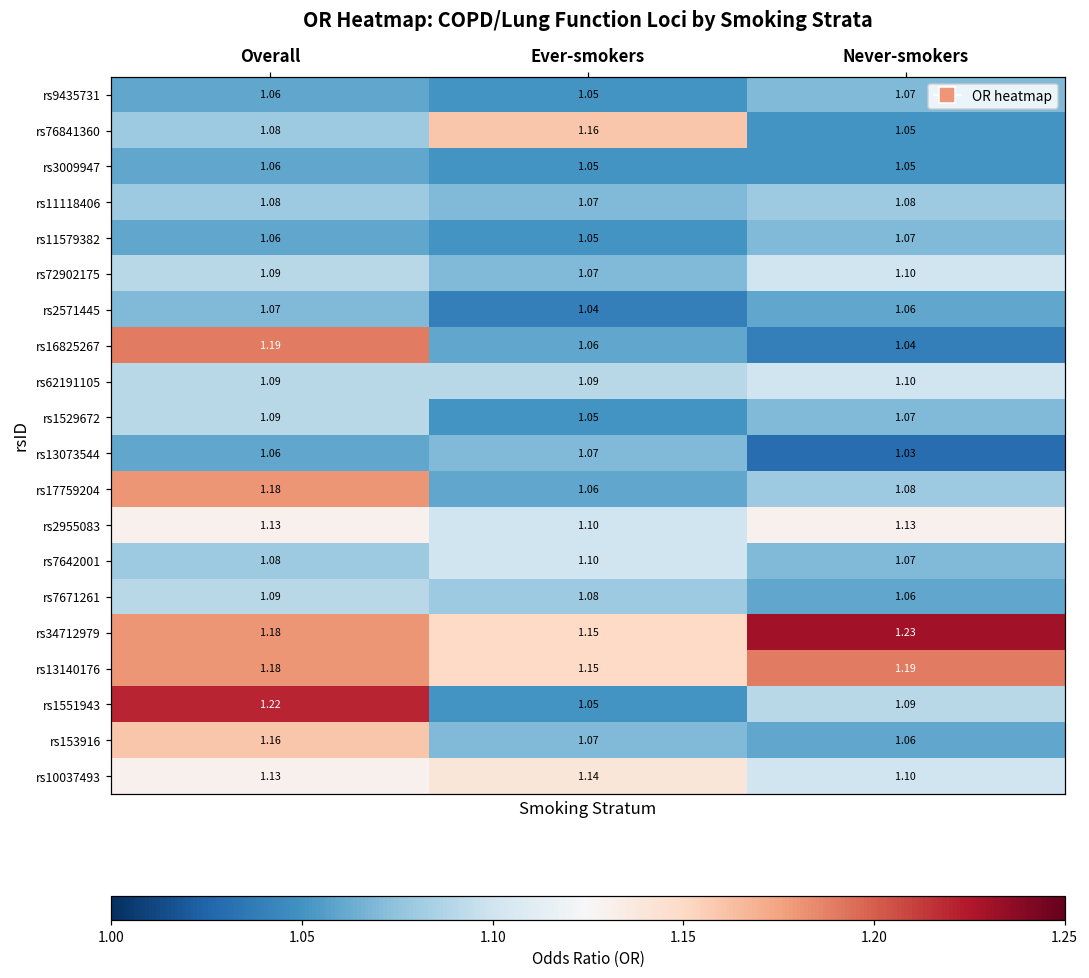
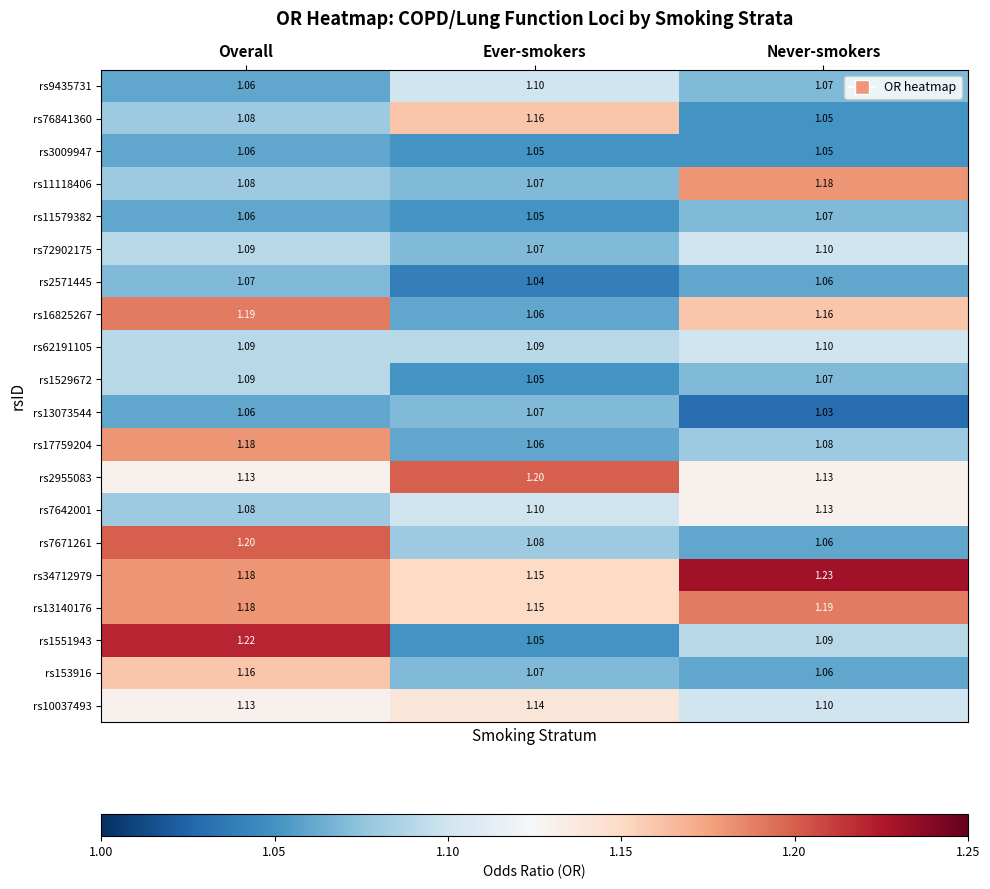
  {
    "rs9435731": {
      "Overall": 1.06,
-     "Ever-smokers": 1.05,
+     "Ever-smokers": 1.10,
      "Never-smokers": 1.07
    },
    "rs76841360": {
      "Overall": 1.08,
      "Ever-smokers": 1.16,
      "Never-smokers": 1.05
    },
    "rs3009947": {
      "Overall": 1.06,
      "Ever-smokers": 1.05,
      "Never-smokers": 1.05
    },
    "rs11118406": {
      "Overall": 1.08,
      "Ever-smokers": 1.07,
-     "Never-smokers": 1.08
+     "Never-smokers": 1.18
    },
    "rs11579382": {
      "Overall": 1.06,
      "Ever-smokers": 1.05,
      "Never-smokers": 1.07
    },
    "rs72902175": {
      "Overall": 1.09,
      "Ever-smokers": 1.07,
      "Never-smokers": 1.10
    },
    "rs2571445": {
      "Overall": 1.07,
      "Ever-smokers": 1.04,
      "Never-smokers": 1.06
    },
    "rs16825267": {
      "Overall": 1.19,
      "Ever-smokers": 1.06,
-     "Never-smokers": 1.04
+     "Never-smokers": 1.16
    },
    "rs62191105": {
      "Overall": 1.09,
      "Ever-smokers": 1.09,
      "Never-smokers": 1.10
    },
    "rs1529672": {
      "Overall": 1.09,
      "Ever-smokers": 1.05,
      "Never-smokers": 1.07
    },
    "rs13073544": {
      "Overall": 1.06,
      "Ever-smokers": 1.07,
      "Never-smokers": 1.03
    },
    "rs17759204": {
      "Overall": 1.18,
      "Ever-smokers": 1.06,
      "Never-smokers": 1.08
    },
    "rs2955083": {
      "Overall": 1.13,
-     "Ever-smokers": 1.10,
+     "Ever-smokers": 1.20,
      "Never-smokers": 1.13
    },
    "rs7642001": {
      "Overall": 1.08,
      "Ever-smokers": 1.10,
-     "Never-smokers": 1.07
+     "Never-smokers": 1.13
    },
    "rs7671261": {
-     "Overall": 1.09,
+     "Overall": 1.20,
      "Ever-smokers": 1.08,
      "Never-smokers": 1.06
    },
    "rs34712979": {
      "Overall": 1.18,
      "Ever-smokers": 1.15,
      "Never-smokers": 1.23
    },
    "rs13140176": {
      "Overall": 1.18,
      "Ever-smokers": 1.15,
      "Never-smokers": 1.19
    },
    "rs1551943": {
      "Overall": 1.22,
      "Ever-smokers": 1.05,
      "Never-smokers": 1.09
    },
    "rs153916": {
      "Overall": 1.16,
      "Ever-smokers": 1.07,
      "Never-smokers": 1.06
    },
    "rs10037493": {
      "Overall": 1.13,
      "Ever-smokers": 1.14,
      "Never-smokers": 1.10
    }
  }
